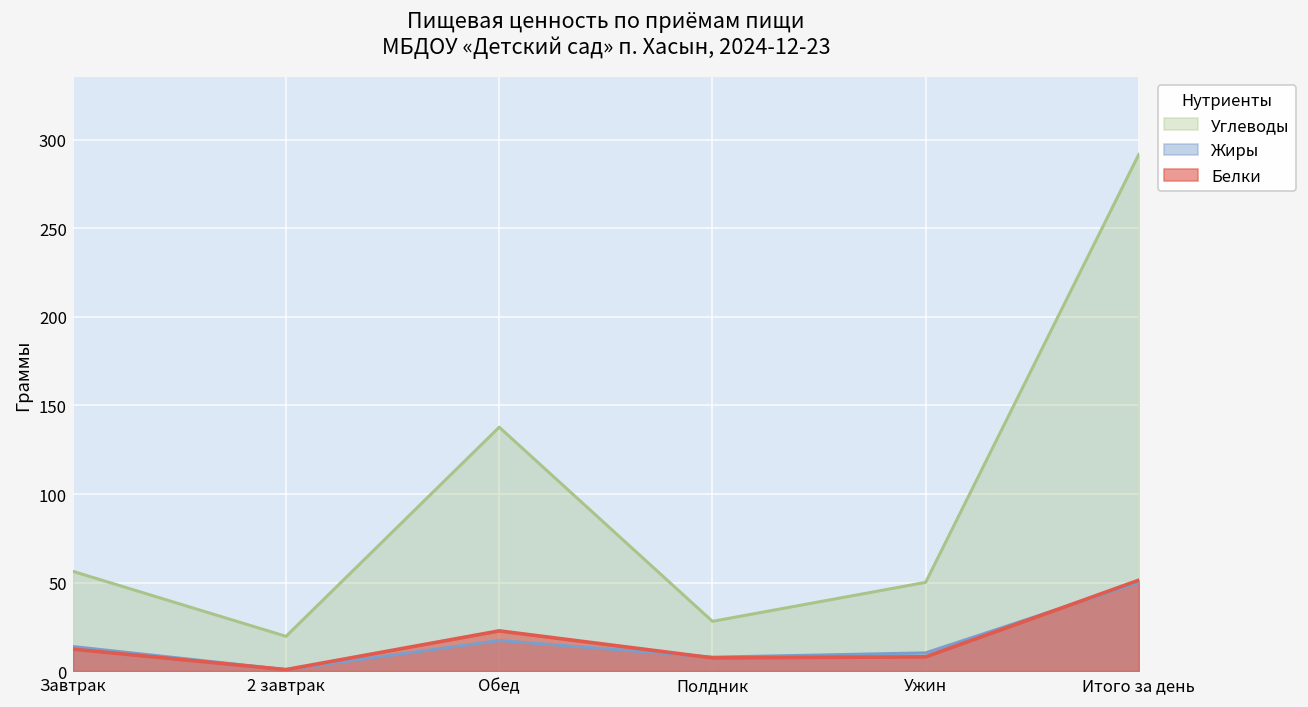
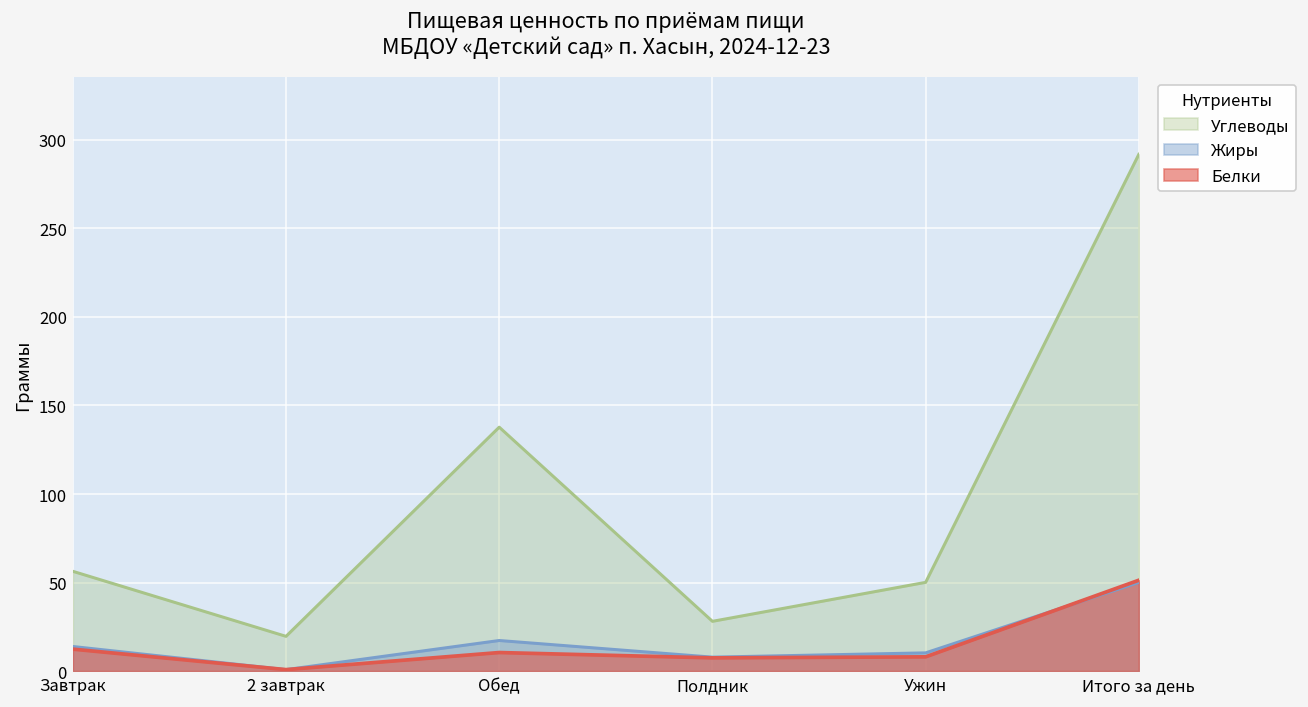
  {
    "Белки": {
-     "Обед": 23,
+     "Обед": 10,
      "Ужин": 8
    }
  }
